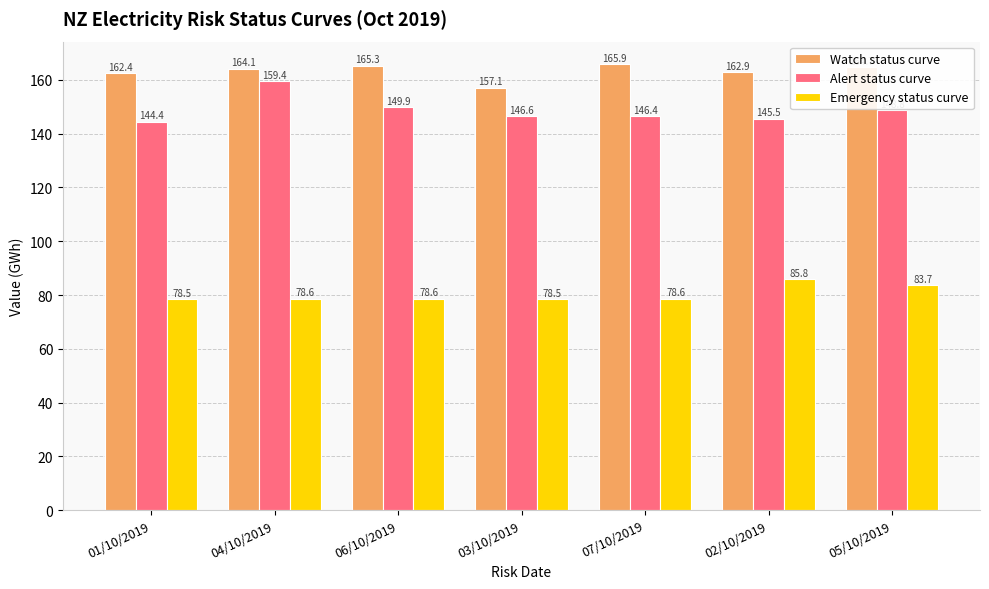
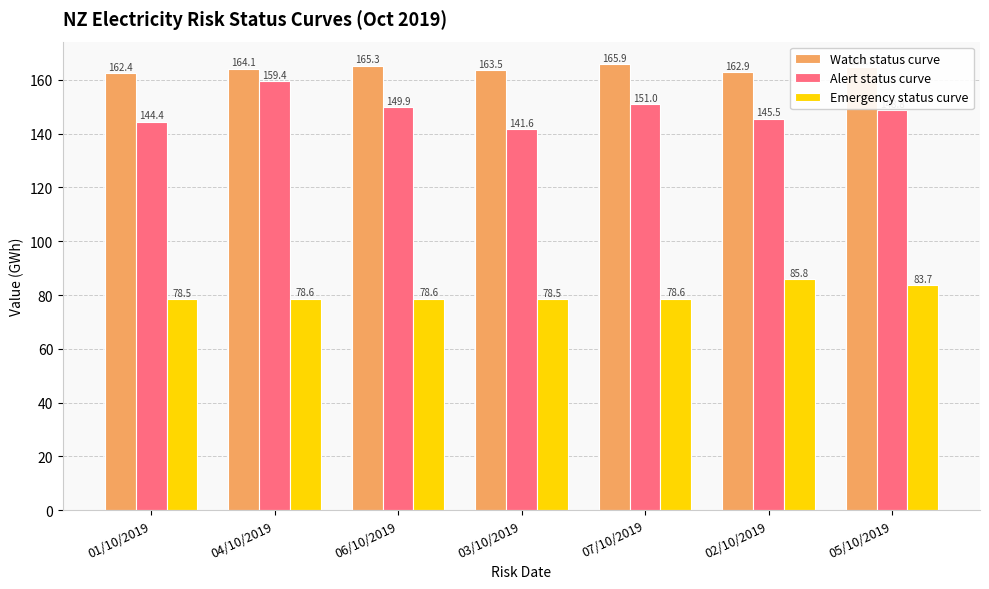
  {
    "Watch status curve": {
      "01/10/2019": 162.4,
      "04/10/2019": 164.1,
      "06/10/2019": 165.3,
-     "03/10/2019": 157.1,
+     "03/10/2019": 163.5,
      "07/10/2019": 165.9,
      "02/10/2019": 162.9
    },
    "Alert status curve": {
      "01/10/2019": 144.4,
      "04/10/2019": 159.4,
      "06/10/2019": 149.9,
-     "03/10/2019": 146.6,
-     "07/10/2019": 146.4,
+     "03/10/2019": 141.6,
+     "07/10/2019": 151.0,
      "02/10/2019": 145.5
    },
    "Emergency status curve": {
      "01/10/2019": 78.5,
      "04/10/2019": 78.6,
      "06/10/2019": 78.6,
      "03/10/2019": 78.5,
      "07/10/2019": 78.6,
      "02/10/2019": 85.8,
      "05/10/2019": 83.7
    }
  }
